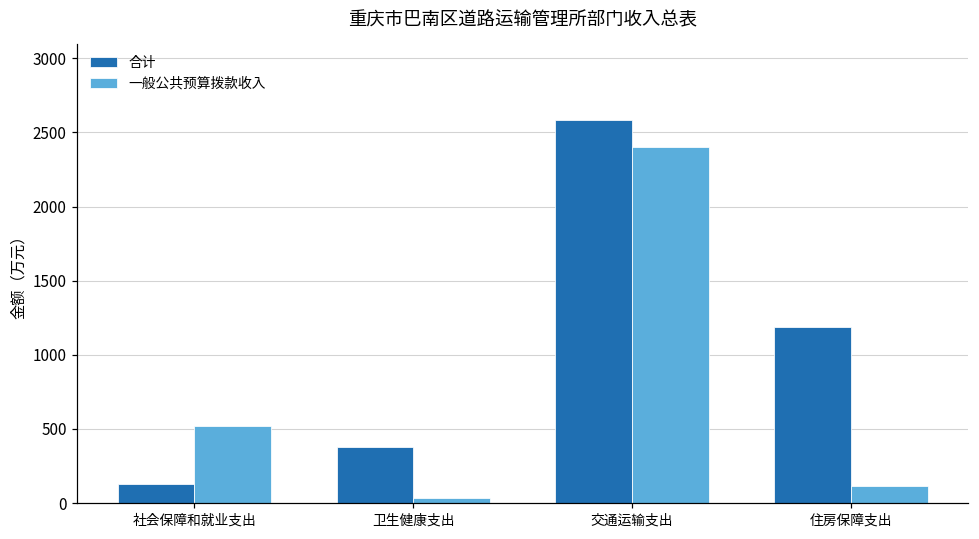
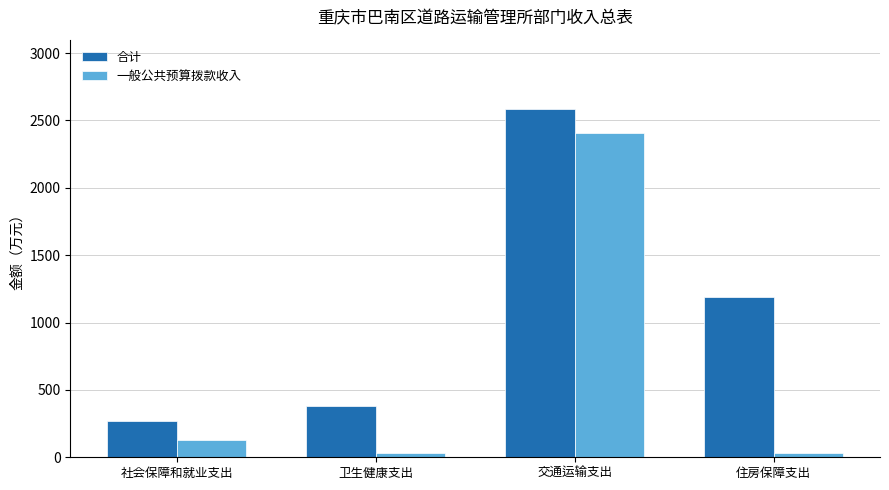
  {
    "合计": {
-     "社会保障和就业支出": 130,
+     "社会保障和就业支出": 270,
      "卫生健康支出": 380,
      "交通运输支出": 2580,
      "住房保障支出": 1190
    },
    "一般公共预算拨款收入": {
-     "社会保障和就业支出": 520,
+     "社会保障和就业支出": 130,
      "卫生健康支出": 30,
      "交通运输支出": 2400,
-     "住房保障支出": 110
+     "住房保障支出": 30
    }
  }
